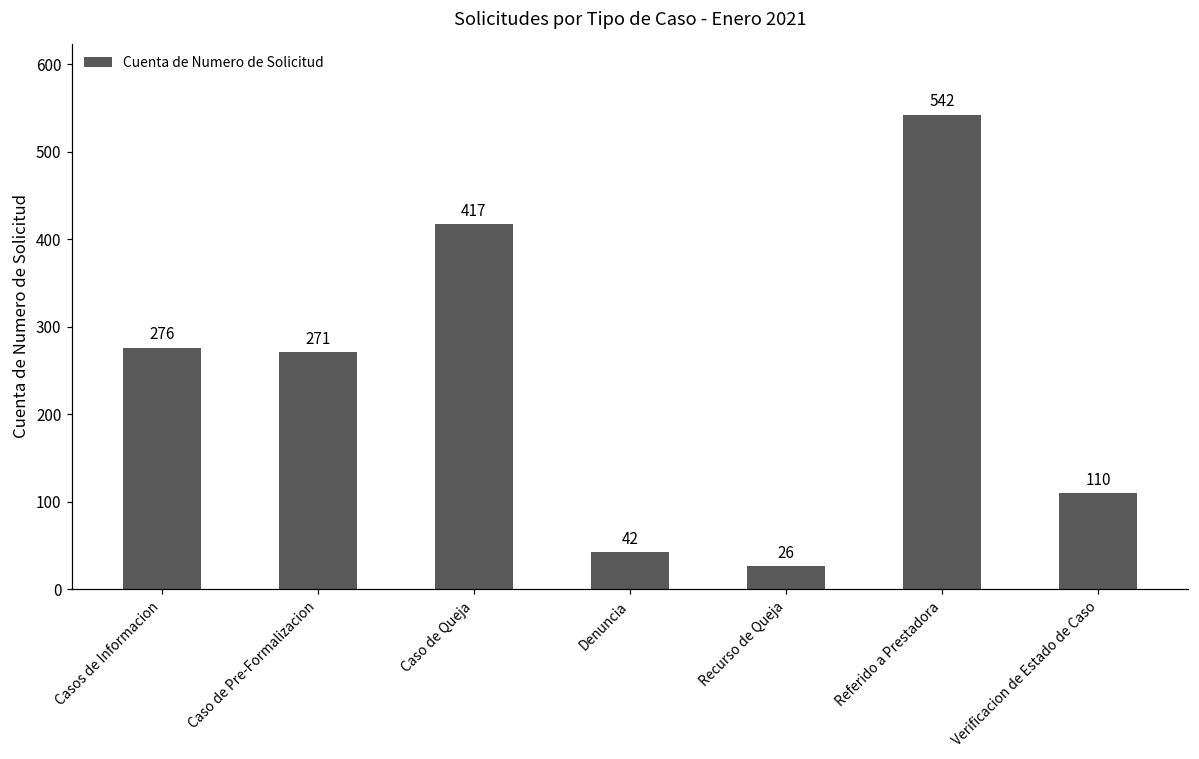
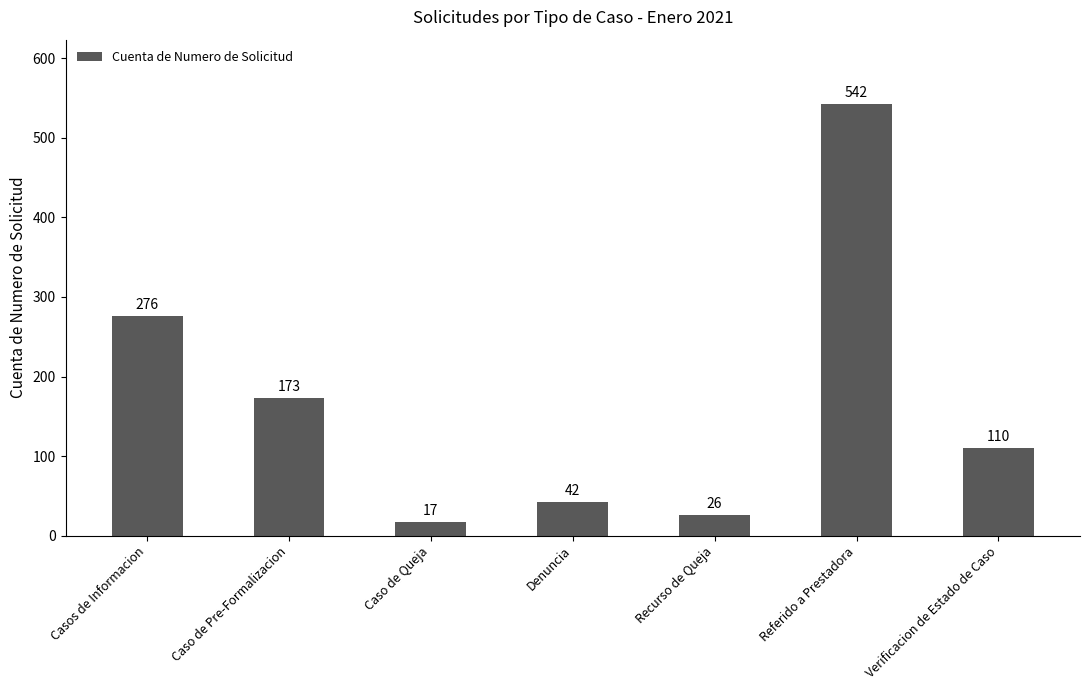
  {
    "Casos de Informacion": 276,
-   "Caso de Pre-Formalizacion": 271,
-   "Caso de Queja": 417,
+   "Caso de Pre-Formalizacion": 173,
+   "Caso de Queja": 17,
    "Denuncia": 42,
    "Recurso de Queja": 26,
    "Referido a Prestadora": 542,
    "Verificacion de Estado de Caso": 110
  }
